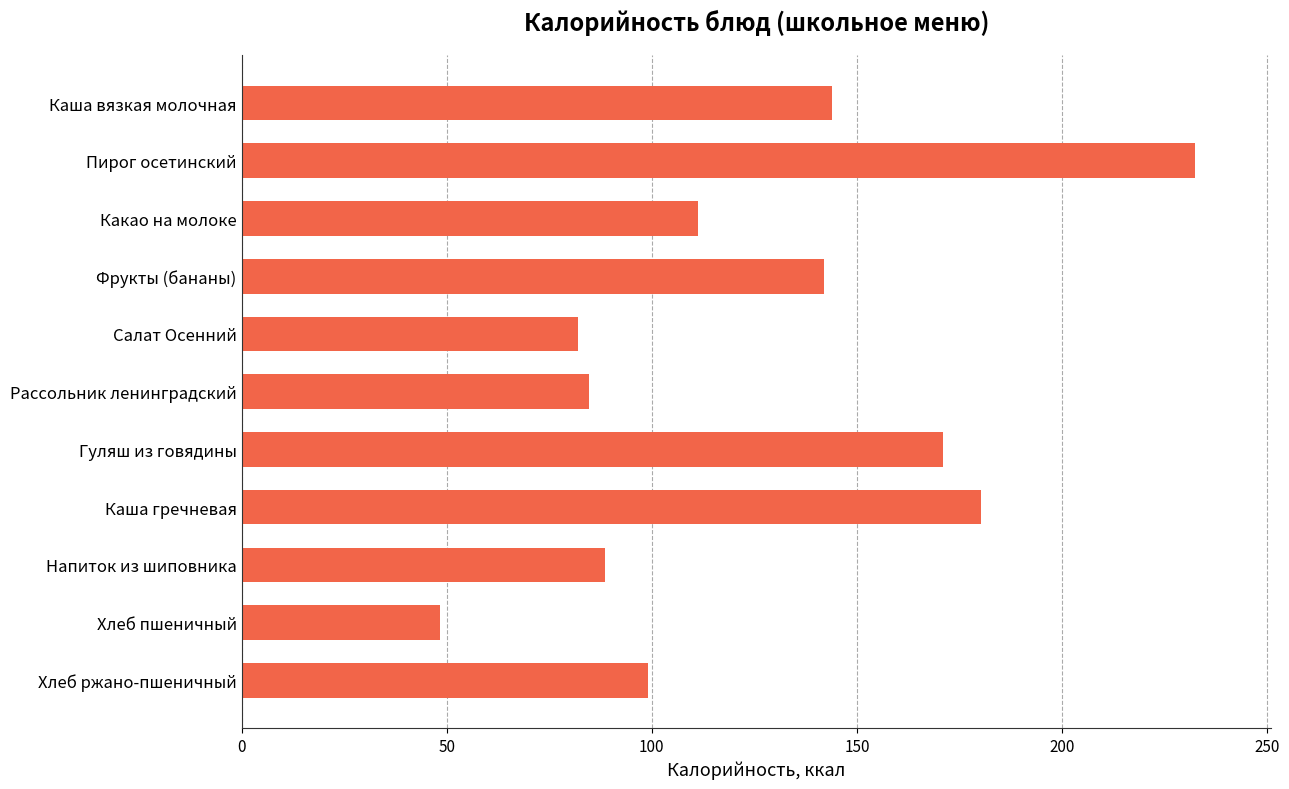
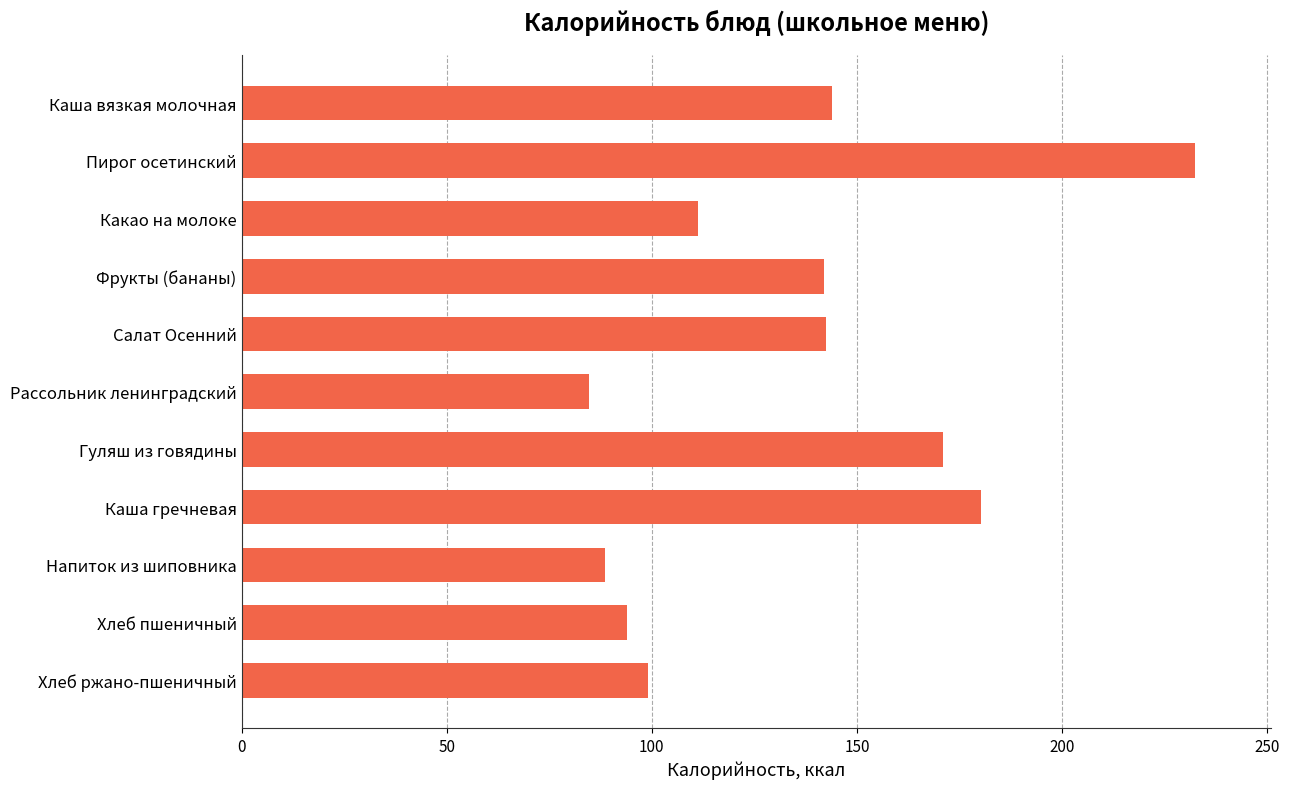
  {
    "Каша вязкая молочная": 144,
    "Пирог осетинский": 232,
    "Какао на молоке": 111,
    "Фрукты (бананы)": 142,
-   "Салат Осенний": 82,
+   "Салат Осенний": 142,
    "Рассольник ленинградский": 85,
    "Гуляш из говядины": 171,
    "Каша гречневая": 180,
    "Напиток из шиповника": 89,
-   "Хлеб пшеничный": 48,
+   "Хлеб пшеничный": 94,
    "Хлеб ржано-пшеничный": 99
  }
